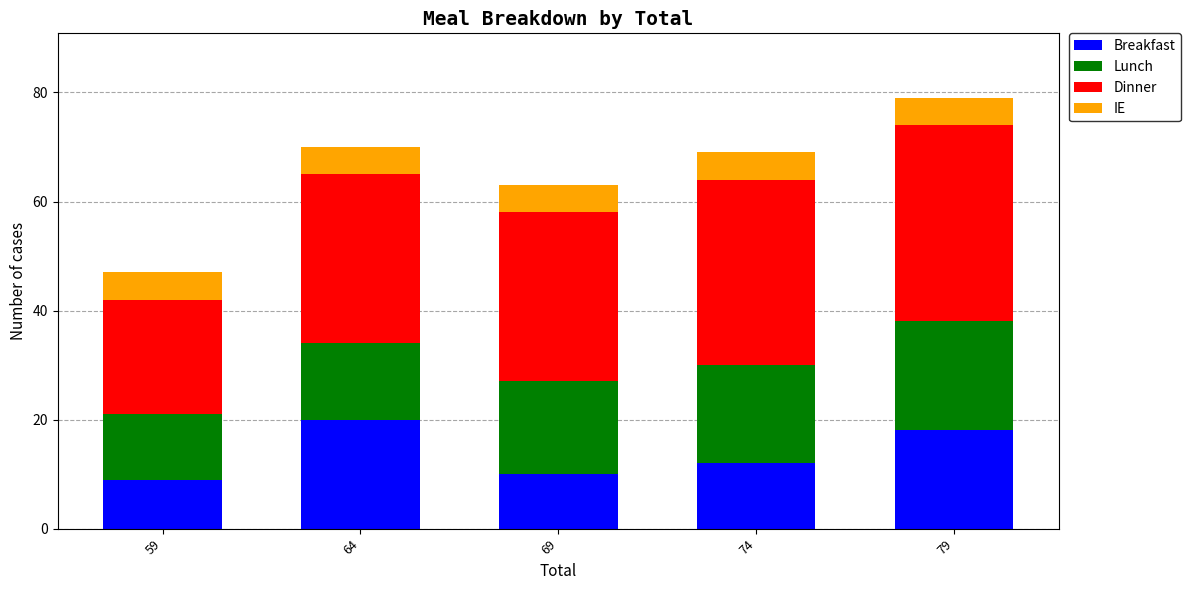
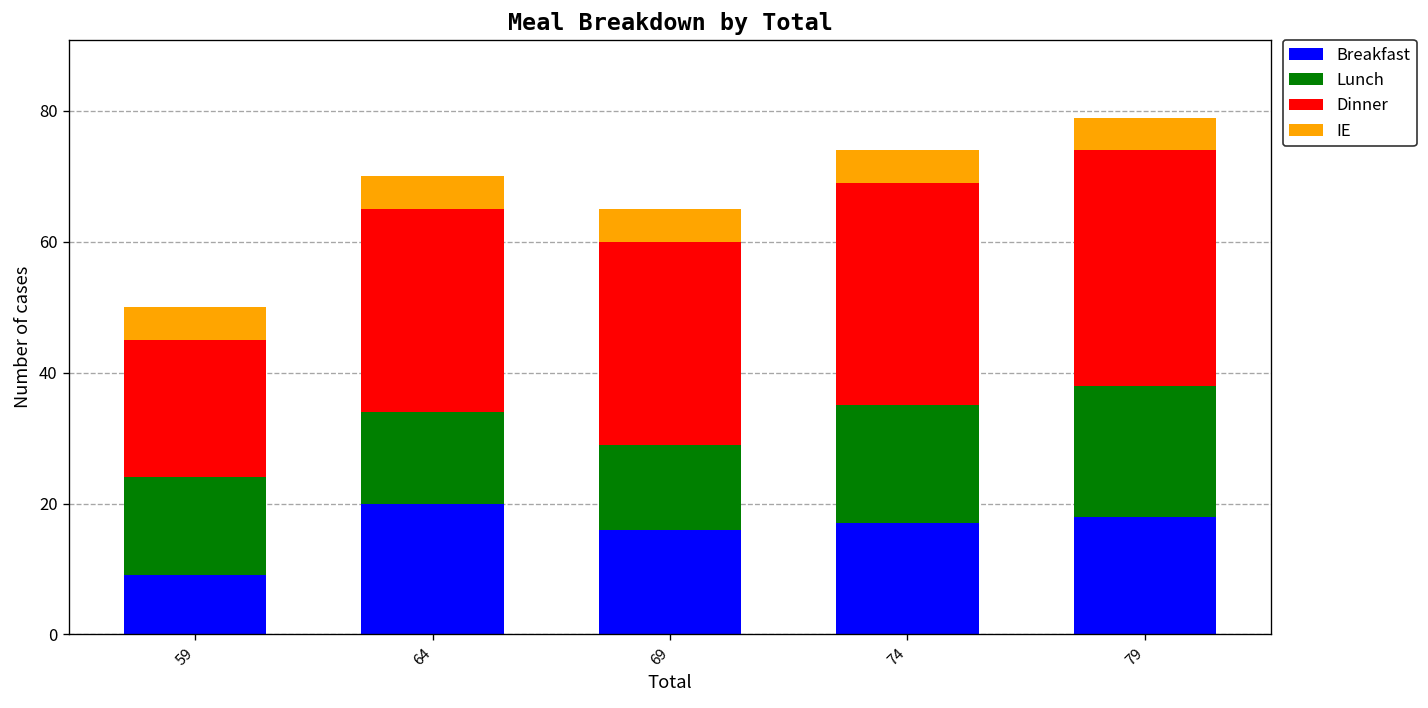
  {
    "Breakfast": {
      "59": 9,
      "64": 20,
-     "69": 10,
-     "74": 12,
+     "69": 16,
+     "74": 17,
      "79": 18
    },
    "Lunch": {
-     "59": 12,
+     "59": 15,
      "64": 14,
-     "69": 17,
+     "69": 13,
      "74": 18,
      "79": 20
    },
    "Dinner": {
      "59": 21,
      "64": 31,
      "69": 31,
      "74": 34,
      "79": 36
    },
    "IE": {
      "59": 5,
      "64": 5,
      "69": 5,
      "74": 5,
      "79": 5
    }
  }
